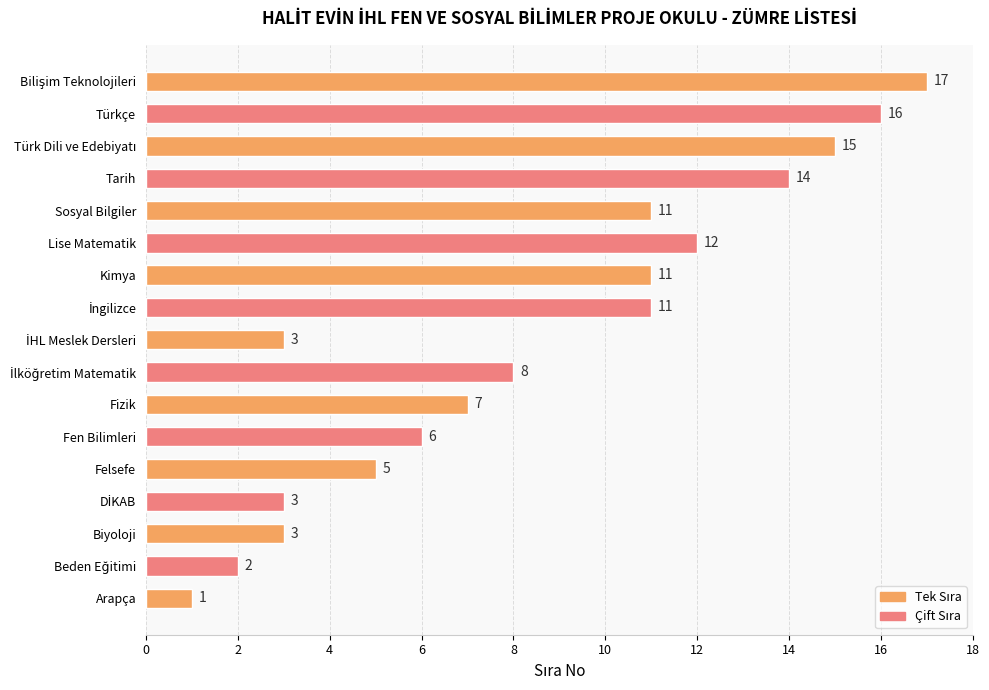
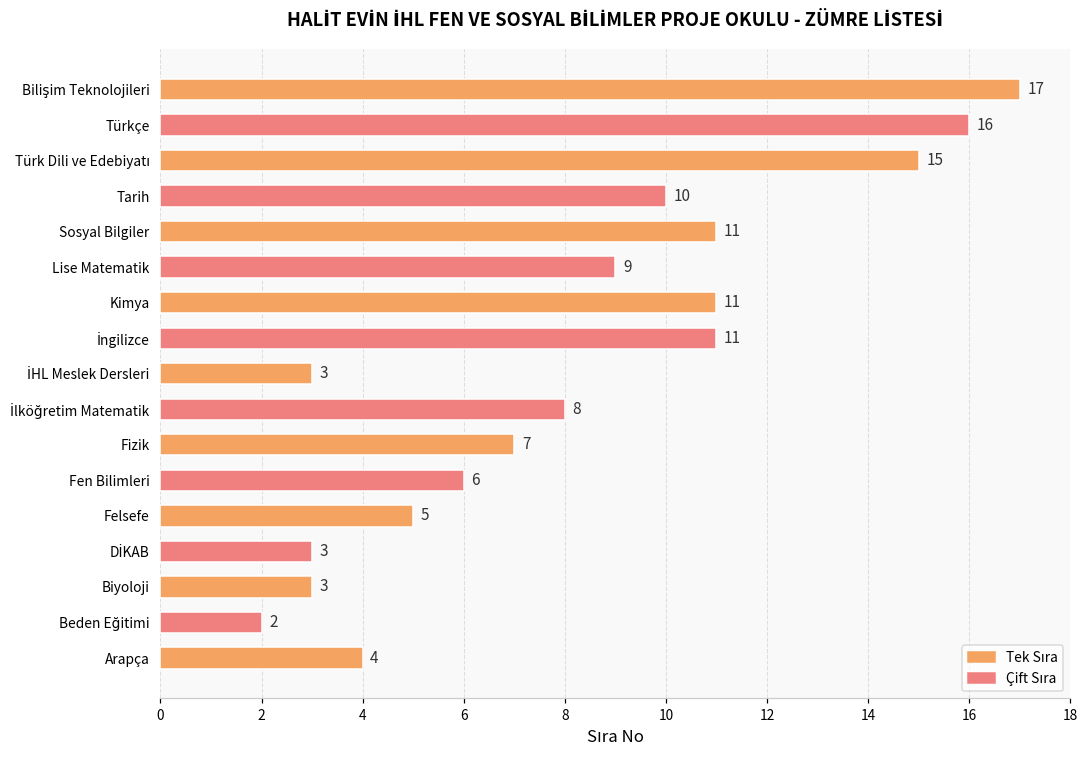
  {
    "Bilişim Teknolojileri": 17,
    "Türkçe": 16,
    "Türk Dili ve Edebiyatı": 15,
-   "Tarih": 14,
+   "Tarih": 10,
    "Sosyal Bilgiler": 11,
-   "Lise Matematik": 12,
+   "Lise Matematik": 9,
    "Kimya": 11,
    "İngilizce": 11,
    "İHL Meslek Dersleri": 3,
    "İlköğretim Matematik": 8,
    "Fizik": 7,
    "Fen Bilimleri": 6,
    "Felsefe": 5,
    "DİKAB": 3,
    "Biyoloji": 3,
    "Beden Eğitimi": 2,
-   "Arapça": 1
+   "Arapça": 4
  }
